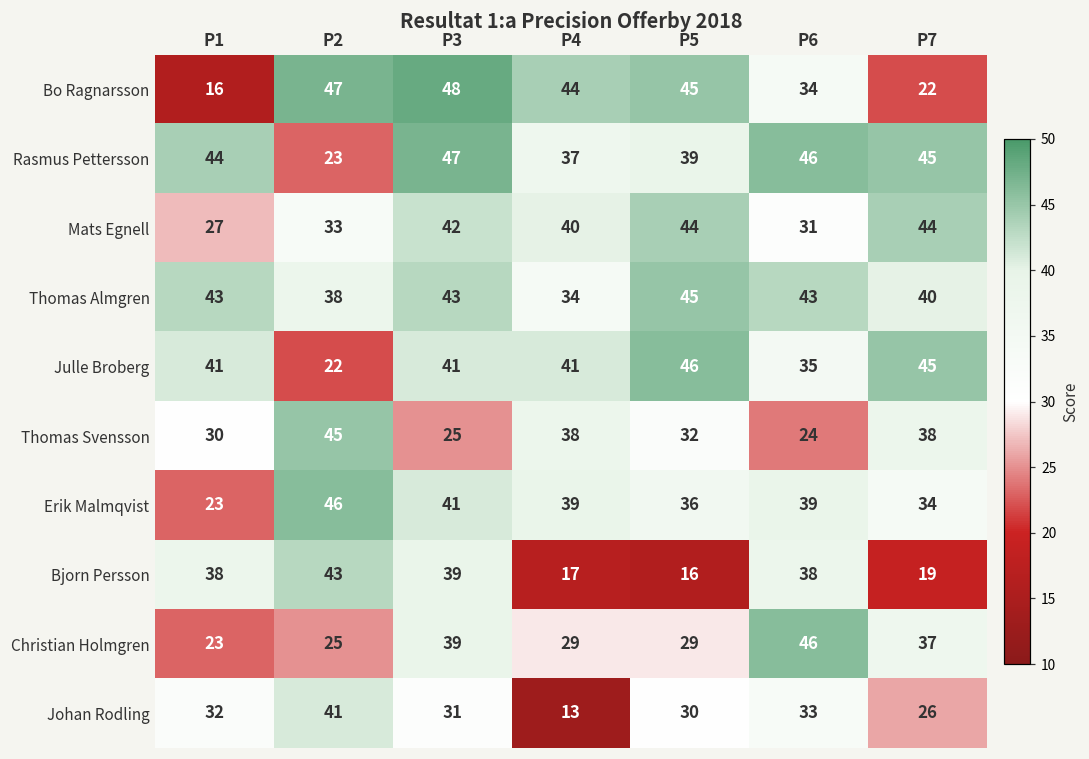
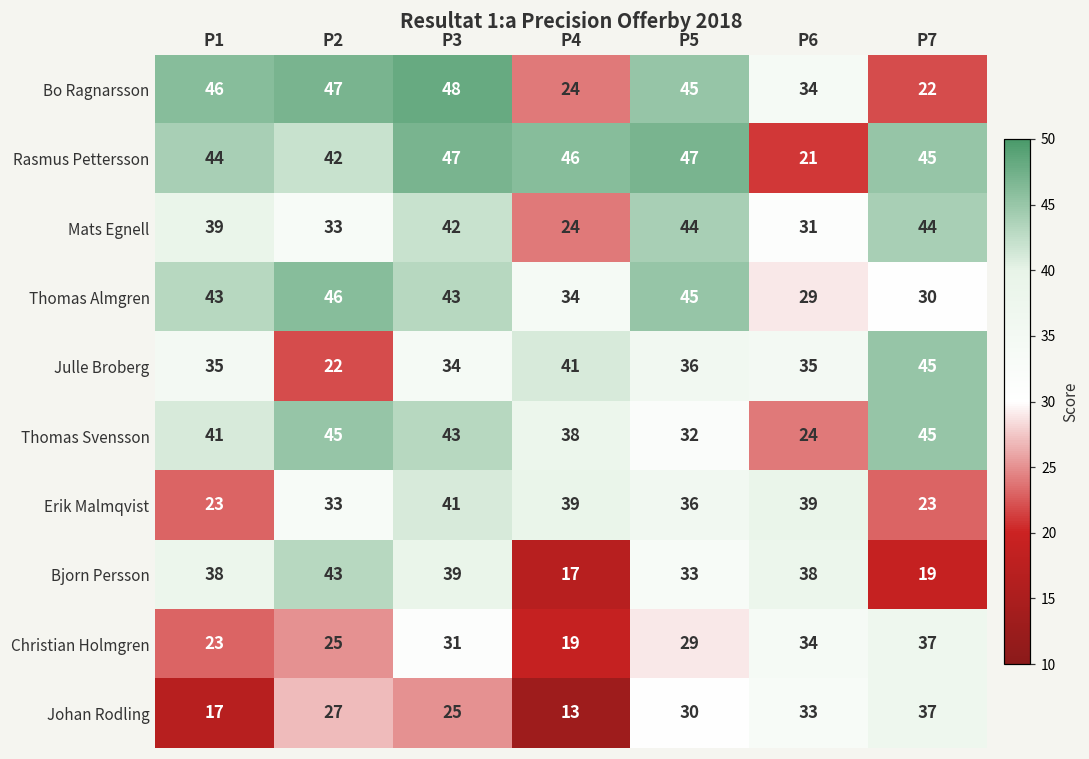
  {
    "Bo Ragnarsson": {
-     "P1": 16,
+     "P1": 46,
      "P2": 47,
      "P3": 48,
-     "P4": 44,
+     "P4": 24,
      "P5": 45,
      "P6": 34,
      "P7": 22
    },
    "Rasmus Pettersson": {
      "P1": 44,
-     "P2": 23,
+     "P2": 42,
      "P3": 47,
-     "P4": 37,
-     "P5": 39,
-     "P6": 46,
+     "P4": 46,
+     "P5": 47,
+     "P6": 21,
      "P7": 45
    },
    "Mats Egnell": {
-     "P1": 27,
+     "P1": 39,
      "P2": 33,
      "P3": 42,
-     "P4": 40,
+     "P4": 24,
      "P5": 44,
      "P6": 31,
      "P7": 44
    },
    "Thomas Almgren": {
      "P1": 43,
-     "P2": 38,
+     "P2": 46,
      "P3": 43,
      "P4": 34,
      "P5": 45,
-     "P6": 43,
-     "P7": 40
+     "P6": 29,
+     "P7": 30
    },
    "Julle Broberg": {
-     "P1": 41,
+     "P1": 35,
      "P2": 22,
-     "P3": 41,
+     "P3": 34,
      "P4": 41,
-     "P5": 46,
+     "P5": 36,
      "P6": 35,
      "P7": 45
    },
    "Thomas Svensson": {
-     "P1": 30,
+     "P1": 41,
      "P2": 45,
-     "P3": 25,
+     "P3": 43,
      "P4": 38,
      "P5": 32,
      "P6": 24,
-     "P7": 38
+     "P7": 45
    },
    "Erik Malmqvist": {
      "P1": 23,
-     "P2": 46,
+     "P2": 33,
      "P3": 41,
      "P4": 39,
      "P5": 36,
      "P6": 39,
-     "P7": 34
+     "P7": 23
    },
    "Bjorn Persson": {
      "P1": 38,
      "P2": 43,
      "P3": 39,
      "P4": 17,
-     "P5": 16,
+     "P5": 33,
      "P6": 38,
      "P7": 19
    },
    "Christian Holmgren": {
      "P1": 23,
      "P2": 25,
-     "P3": 39,
-     "P4": 29,
+     "P3": 31,
+     "P4": 19,
      "P5": 29,
-     "P6": 46,
+     "P6": 34,
      "P7": 37
    },
    "Johan Rodling": {
-     "P1": 32,
-     "P2": 41,
-     "P3": 31,
+     "P1": 17,
+     "P2": 27,
+     "P3": 25,
      "P4": 13,
      "P5": 30,
      "P6": 33,
-     "P7": 26
+     "P7": 37
    }
  }
